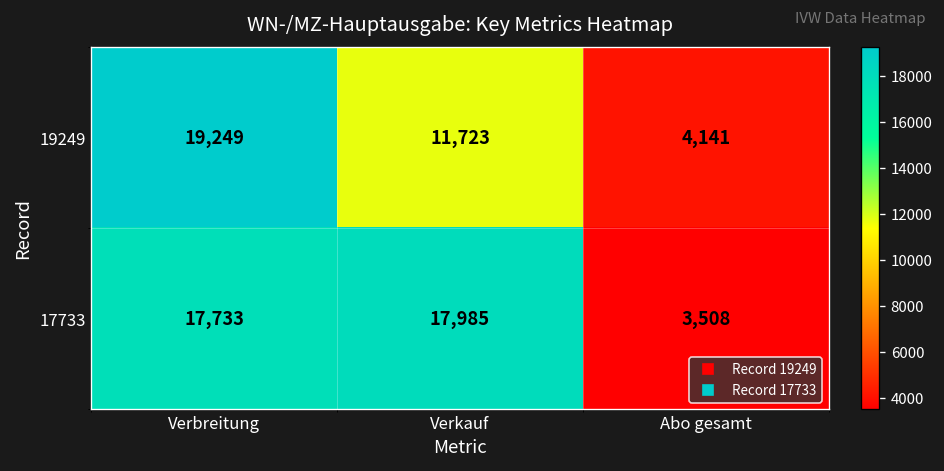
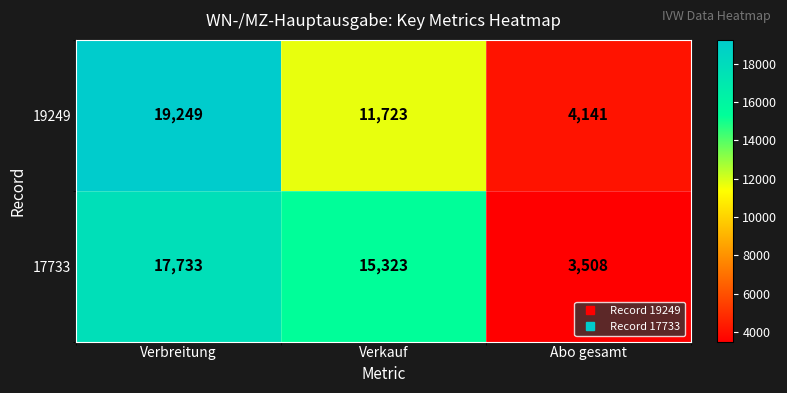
  {
    "19249": {
      "Verbreitung": "19,249",
      "Verkauf": "11,723",
      "Abo gesamt": "4,141"
    },
    "17733": {
      "Verbreitung": "17,733",
-     "Verkauf": "17,985",
+     "Verkauf": "15,323",
      "Abo gesamt": "3,508"
    }
  }
